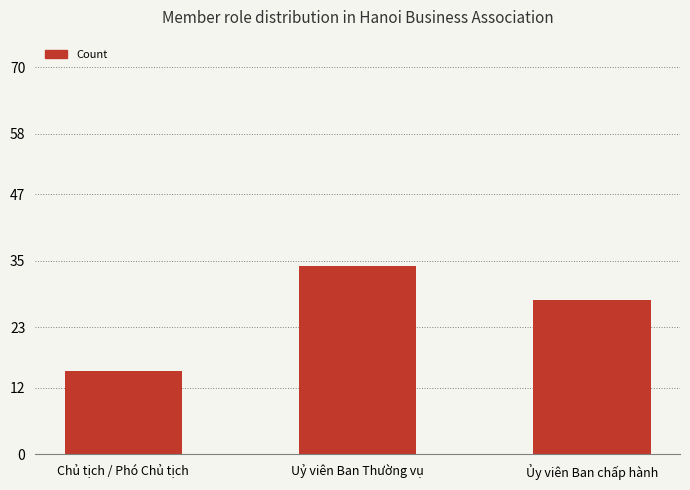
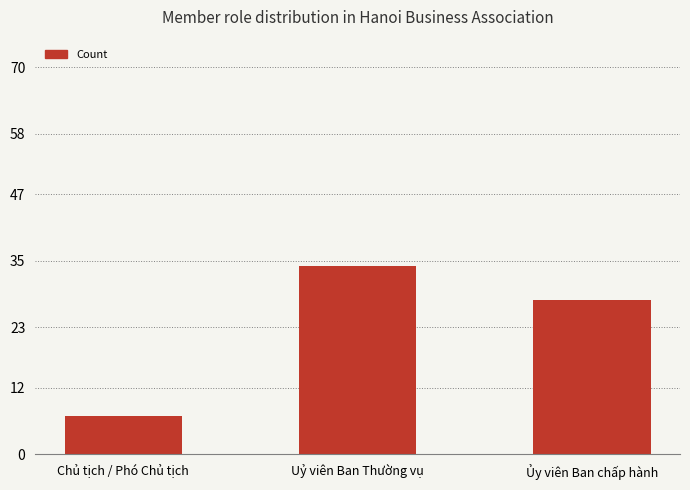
  {
-   "Chủ tịch / Phó Chủ tịch": 15,
+   "Chủ tịch / Phó Chủ tịch": 7,
    "Uỷ viên Ban Thường vụ": 34,
    "Ủy viên Ban chấp hành": 28
  }
